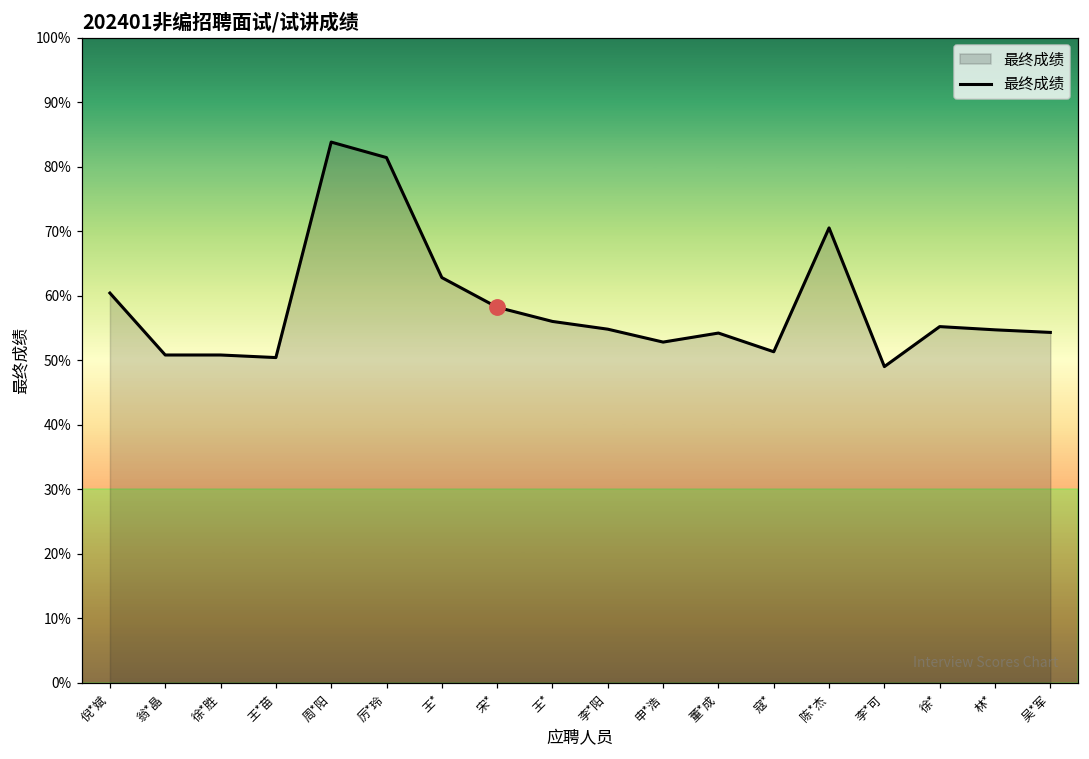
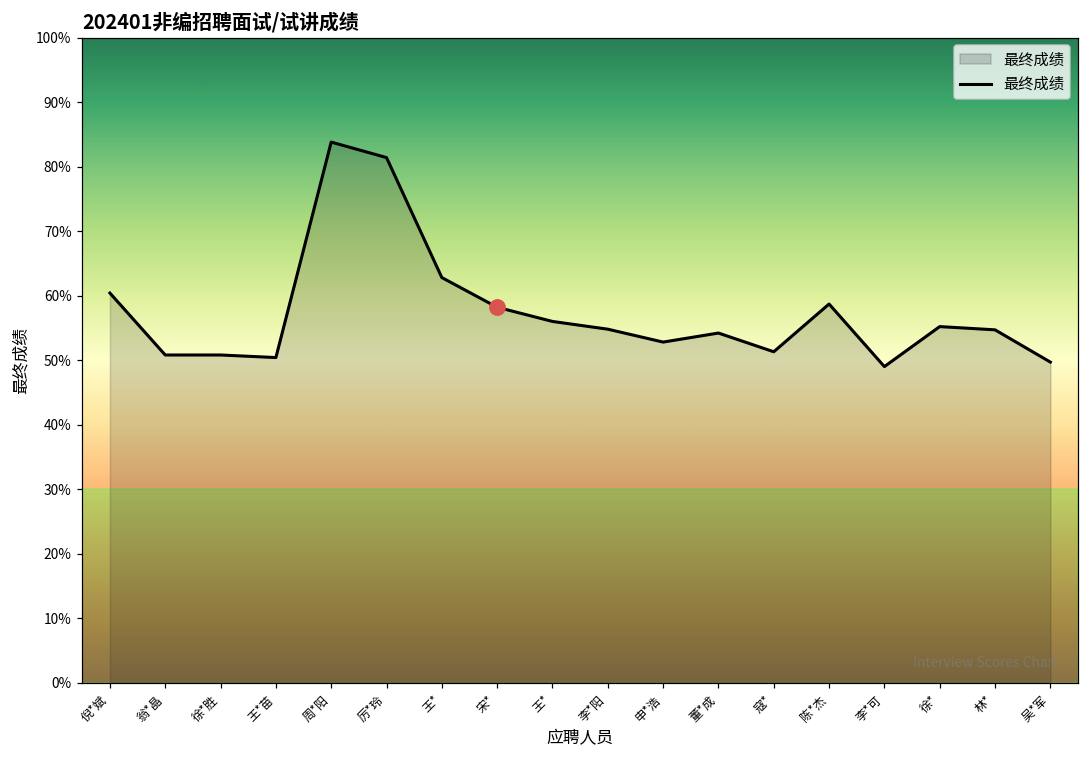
  {
    "最终成绩": {
      "倪*斌": "60%",
      "翁*晶": "51%",
      "徐*胜": "51%",
      "王*苗": "50%",
      "周*阳": "84%",
      "厉*玲": "81%",
      "李*阳": "55%",
      "申*浩": "53%",
      "董*成": "54%",
      "寇*": "51%",
-     "陈*杰": "71%",
+     "陈*杰": "59%",
      "李*可": "49%",
      "徐*": "55%",
      "林*": "55%",
-     "吴*军": "54%"
+     "吴*军": "50%"
    }
  }
